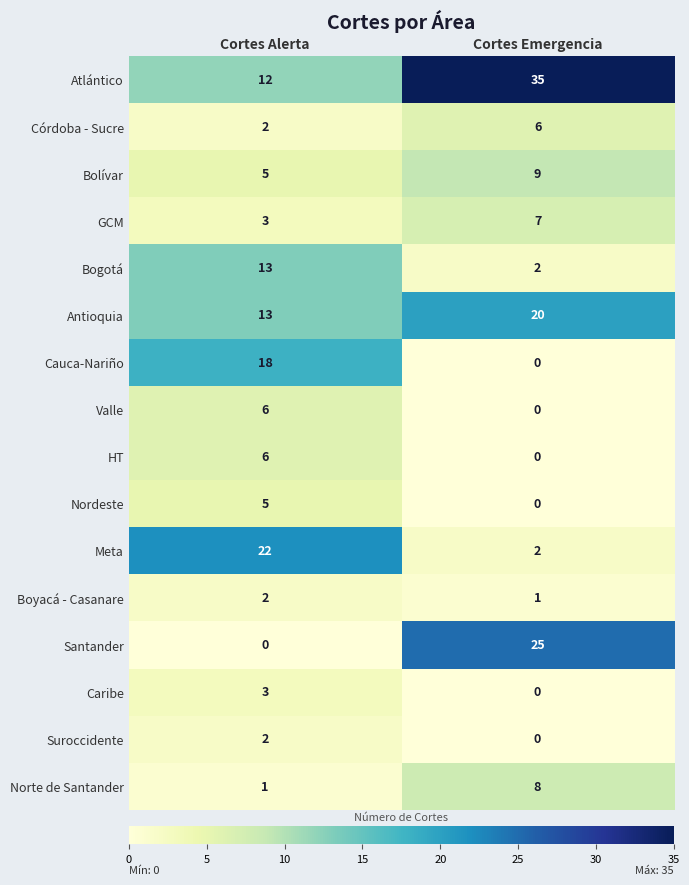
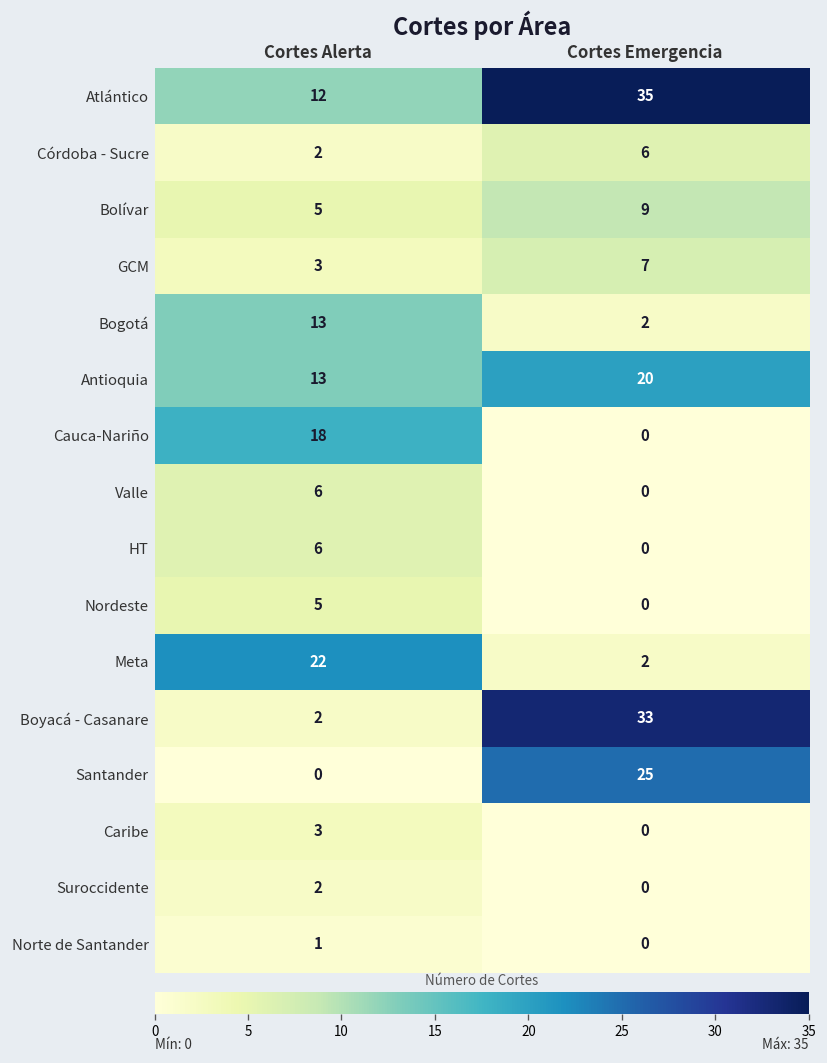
  {
    "Atlántico": {
      "Cortes Alerta": 12,
      "Cortes Emergencia": 35
    },
    "Córdoba - Sucre": {
      "Cortes Alerta": 2,
      "Cortes Emergencia": 6
    },
    "Bolívar": {
      "Cortes Alerta": 5,
      "Cortes Emergencia": 9
    },
    "GCM": {
      "Cortes Alerta": 3,
      "Cortes Emergencia": 7
    },
    "Bogotá": {
      "Cortes Alerta": 13,
      "Cortes Emergencia": 2
    },
    "Antioquia": {
      "Cortes Alerta": 13,
      "Cortes Emergencia": 20
    },
    "Cauca-Nariño": {
      "Cortes Alerta": 18,
      "Cortes Emergencia": 0
    },
    "Valle": {
      "Cortes Alerta": 6,
      "Cortes Emergencia": 0
    },
    "HT": {
      "Cortes Alerta": 6,
      "Cortes Emergencia": 0
    },
    "Nordeste": {
      "Cortes Alerta": 5,
      "Cortes Emergencia": 0
    },
    "Meta": {
      "Cortes Alerta": 22,
      "Cortes Emergencia": 2
    },
    "Boyacá - Casanare": {
      "Cortes Alerta": 2,
-     "Cortes Emergencia": 1
+     "Cortes Emergencia": 33
    },
    "Santander": {
      "Cortes Alerta": 0,
      "Cortes Emergencia": 25
    },
    "Caribe": {
      "Cortes Alerta": 3,
      "Cortes Emergencia": 0
    },
    "Suroccidente": {
      "Cortes Alerta": 2,
      "Cortes Emergencia": 0
    },
    "Norte de Santander": {
      "Cortes Alerta": 1,
-     "Cortes Emergencia": 8
+     "Cortes Emergencia": 0
    }
  }
